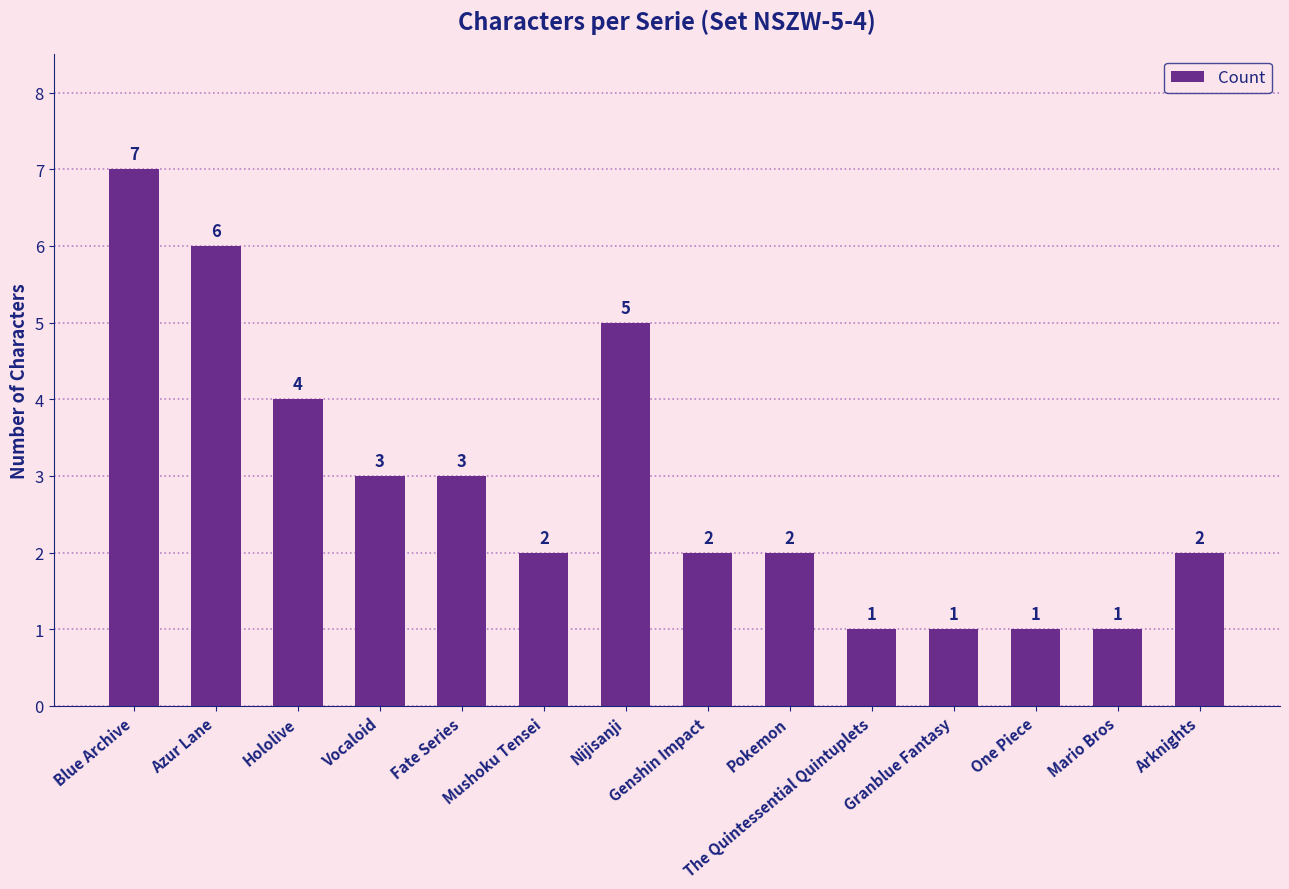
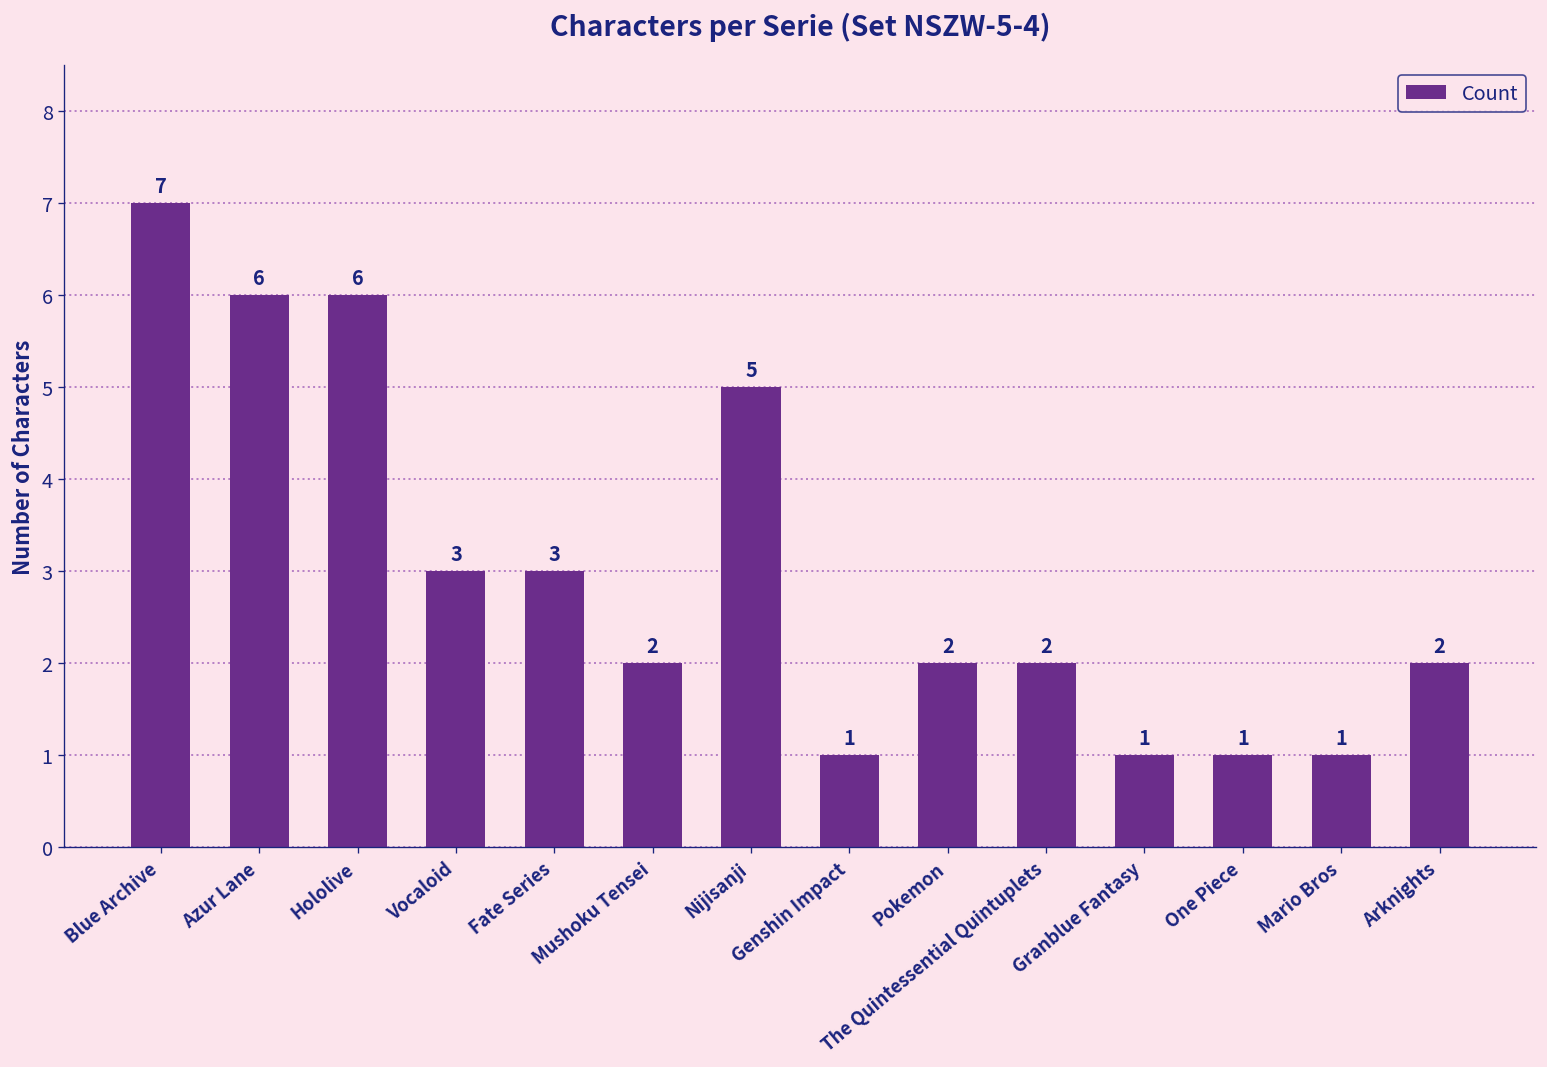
  {
    "Blue Archive": 7,
    "Azur Lane": 6,
-   "Hololive": 4,
+   "Hololive": 6,
    "Vocaloid": 3,
    "Fate Series": 3,
    "Mushoku Tensei": 2,
    "Nijisanji": 5,
-   "Genshin Impact": 2,
+   "Genshin Impact": 1,
    "Pokemon": 2,
-   "The Quintessential Quintuplets": 1,
+   "The Quintessential Quintuplets": 2,
    "Granblue Fantasy": 1,
    "One Piece": 1,
    "Mario Bros": 1,
    "Arknights": 2
  }
